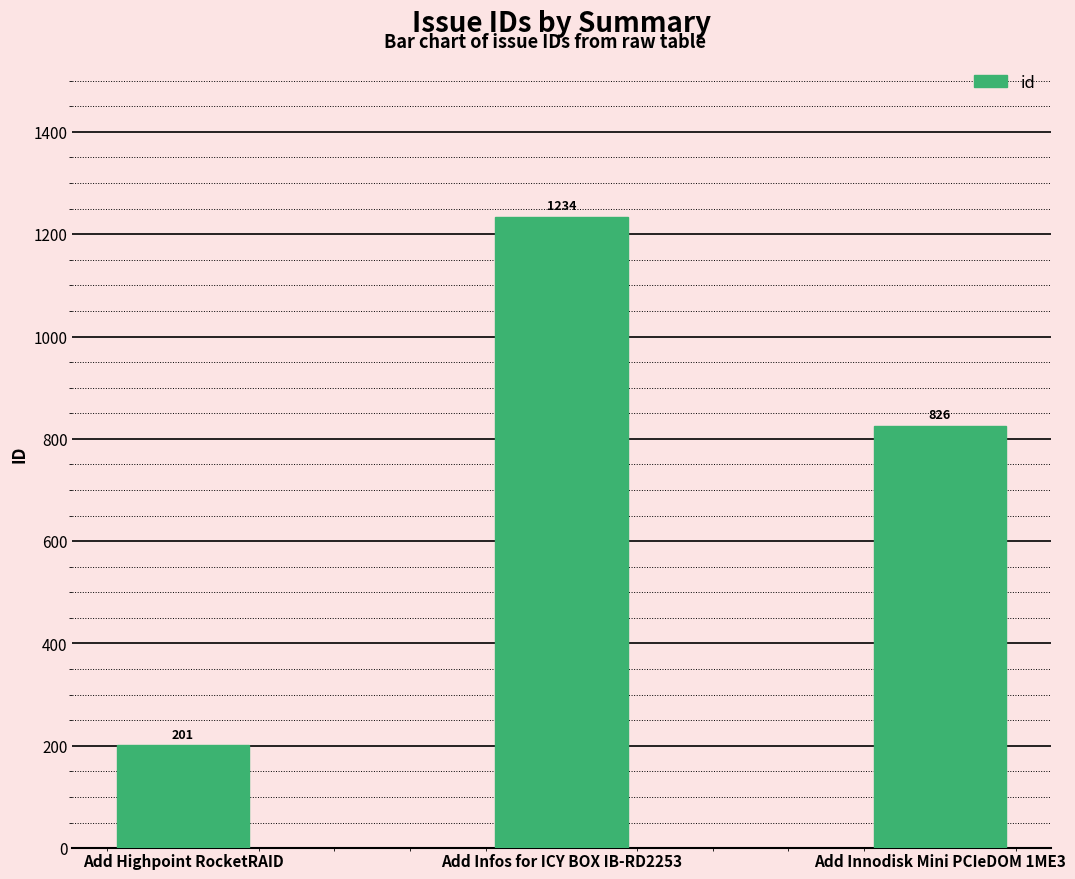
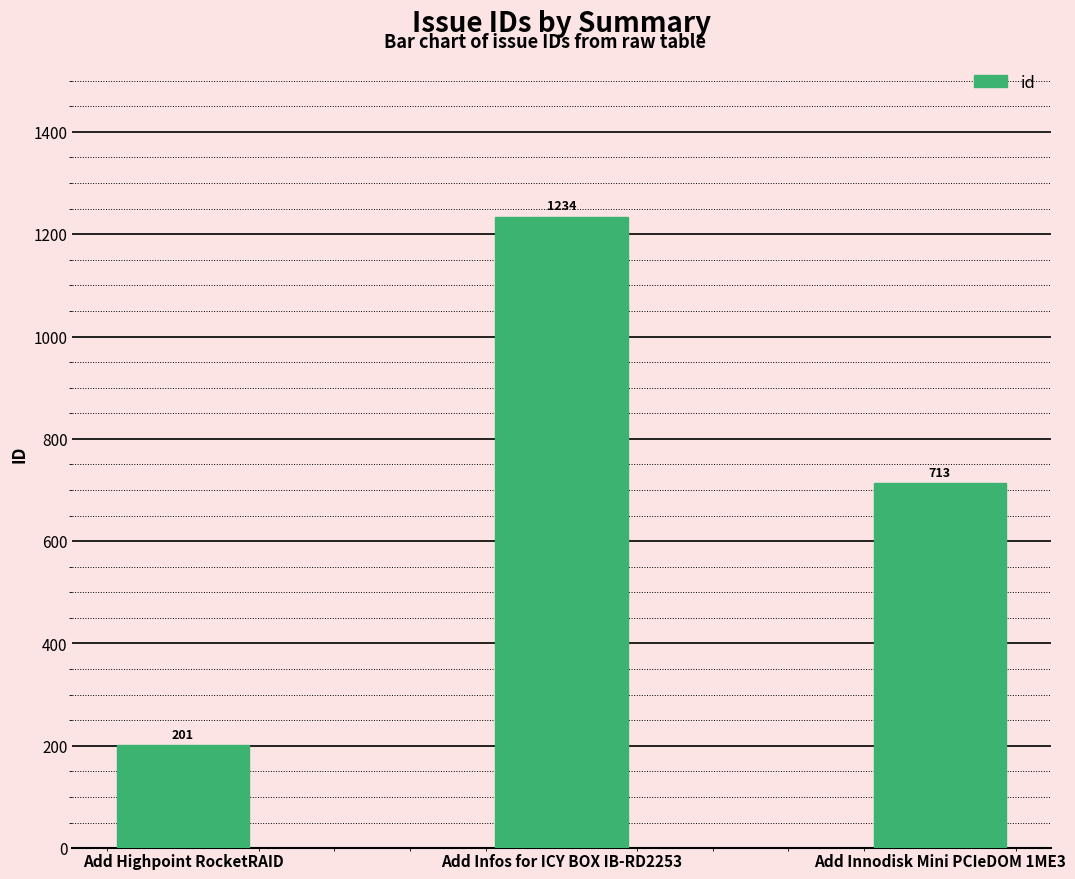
  {
    "Add Highpoint RocketRAID": 201,
    "Add Infos for ICY BOX IB-RD2253": 1234,
-   "Add Innodisk Mini PCIeDOM 1ME3": 826
+   "Add Innodisk Mini PCIeDOM 1ME3": 713
  }
